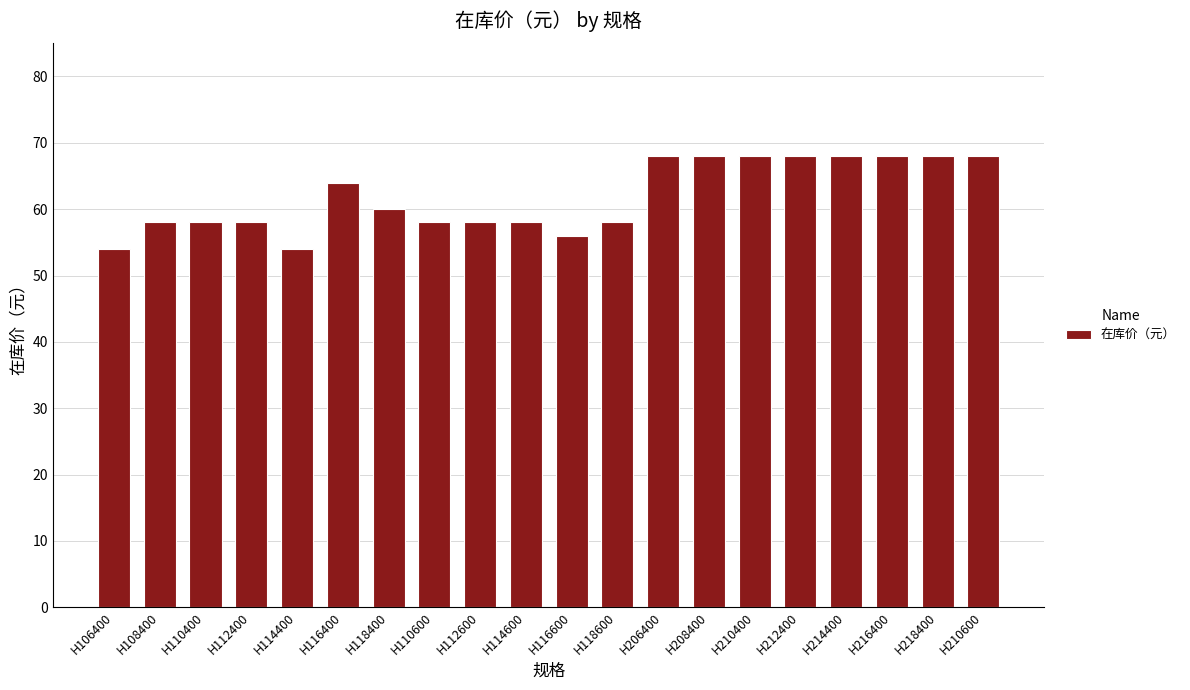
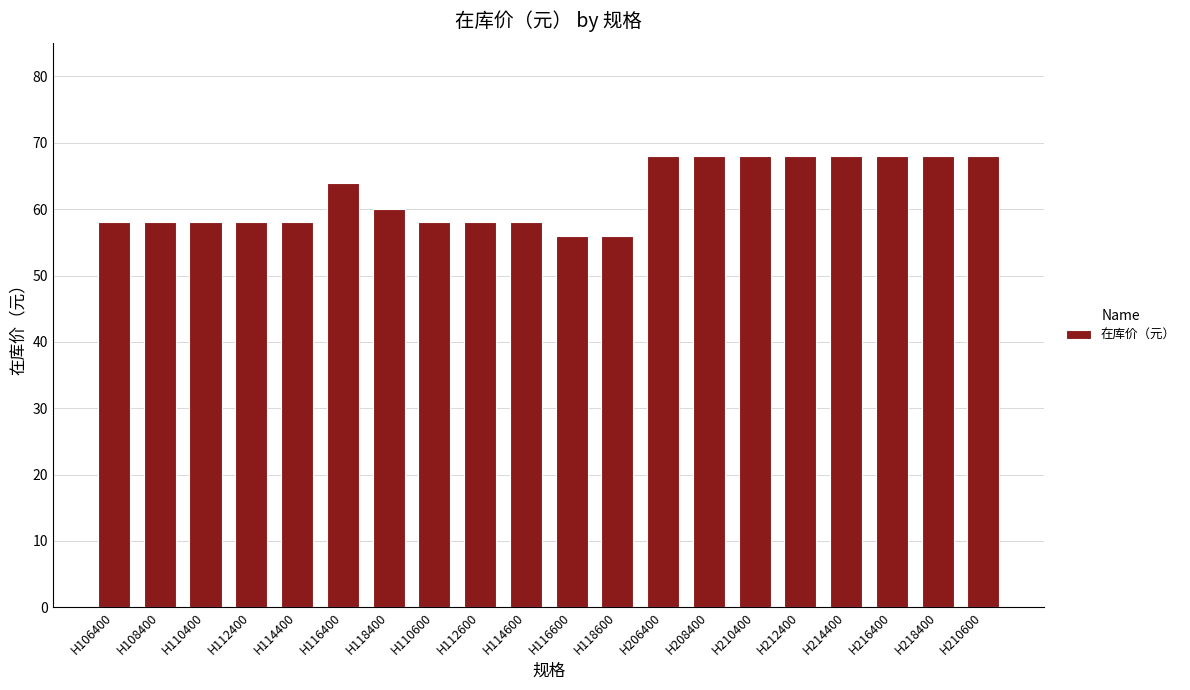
  {
-   "H106400": 54,
+   "H106400": 58,
    "H108400": 58,
    "H110400": 58,
    "H112400": 58,
-   "H114400": 54,
+   "H114400": 58,
    "H116400": 64,
    "H118400": 60,
    "H110600": 58,
    "H112600": 58,
    "H114600": 58,
    "H116600": 56,
-   "H118600": 58,
+   "H118600": 56,
    "H206400": 68,
    "H208400": 68,
    "H210400": 68,
    "H212400": 68,
    "H214400": 68,
    "H216400": 68,
    "H218400": 68,
    "H210600": 68
  }
